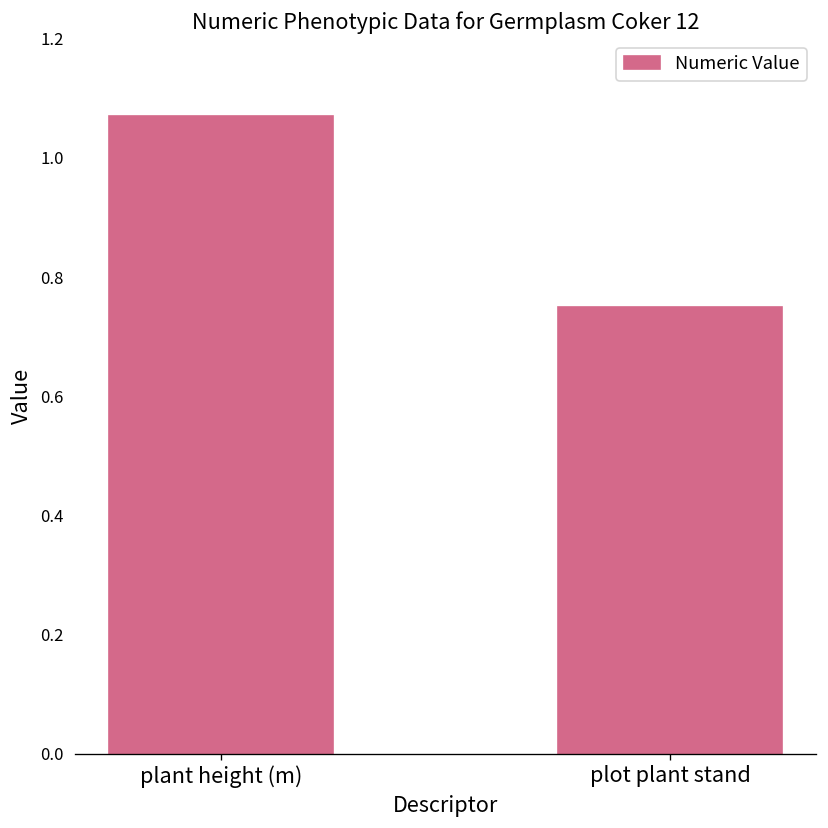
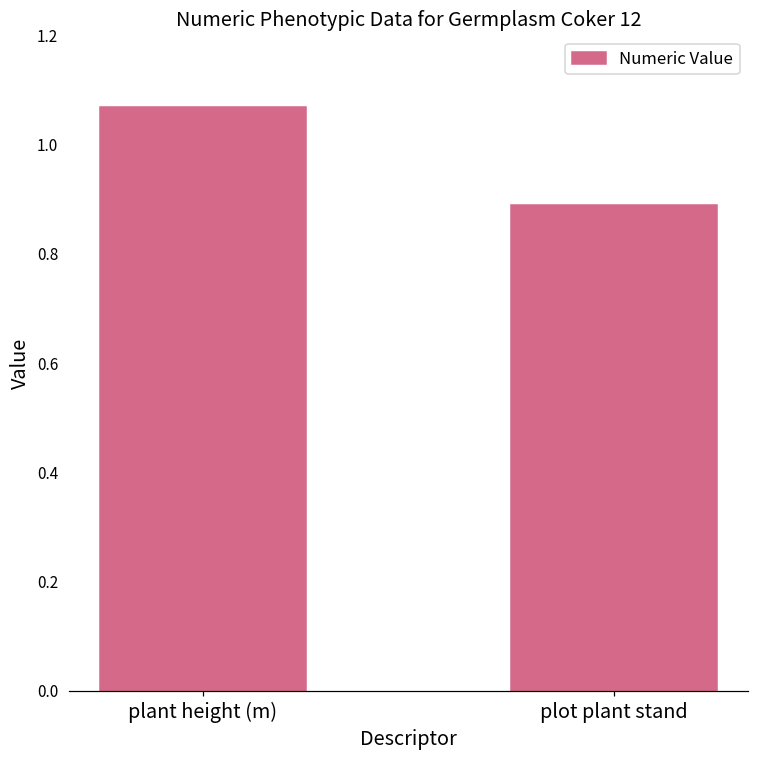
  {
    "plant height (m)": 1.07,
-   "plot plant stand": 0.75
+   "plot plant stand": 0.89
  }
